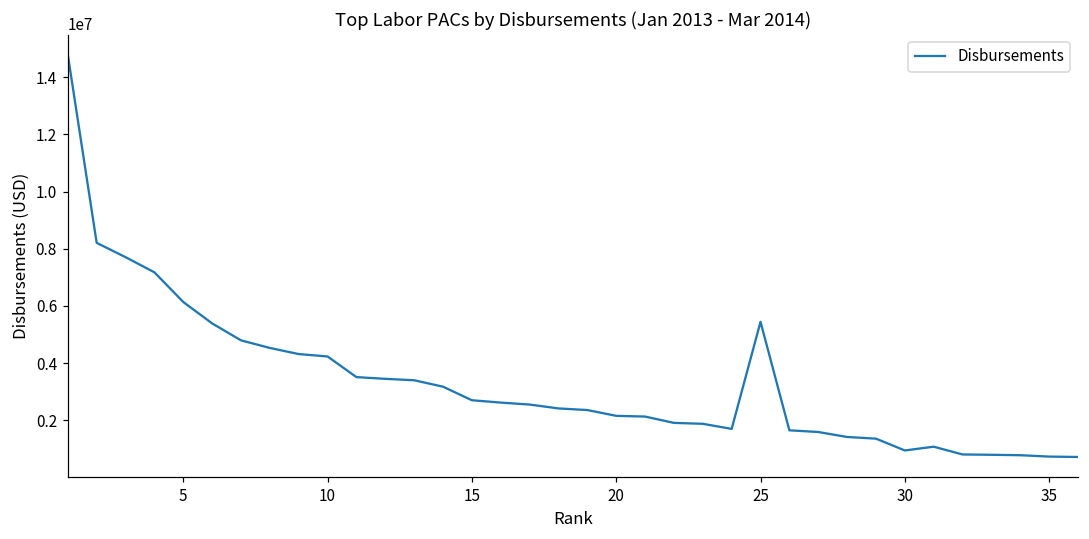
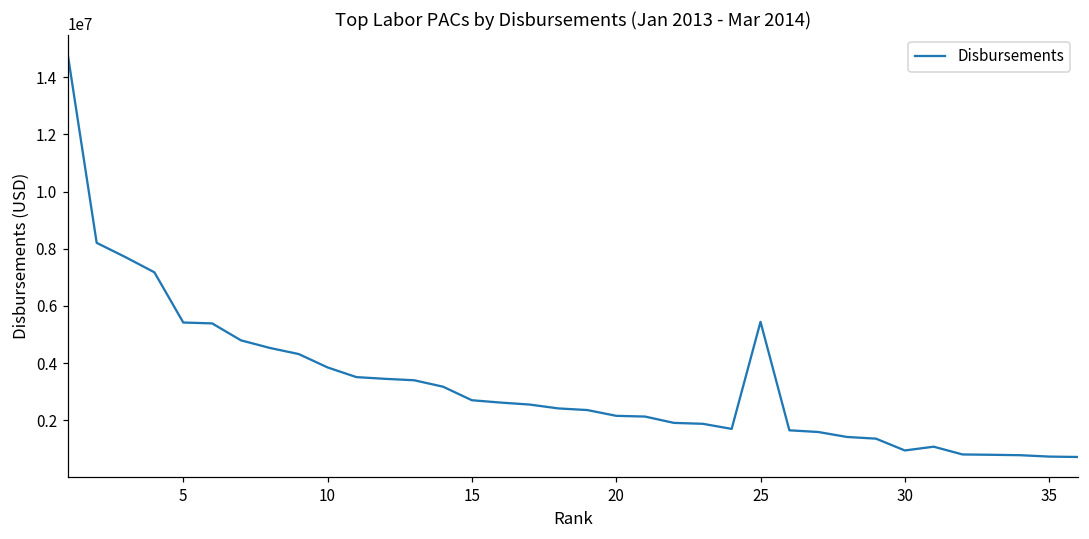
  {
-   "5": 6100000,
-   "10": 4200000,
+   "5": 5400000,
+   "10": 3800000,
    "15": 2700000,
    "20": 2200000,
    "25": 5400000,
    "30": 900000,
    "35": 700000
  }
